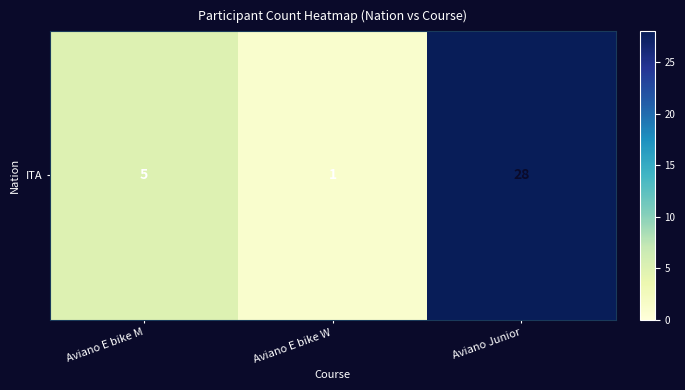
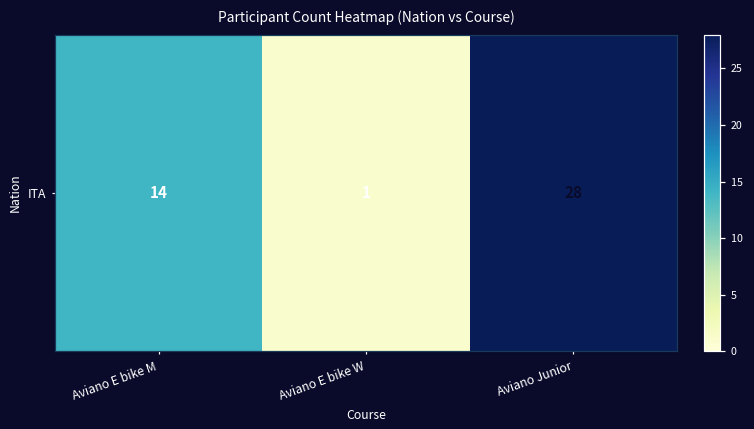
  {
    "ITA": {
-     "Aviano E bike M": 5,
+     "Aviano E bike M": 14,
      "Aviano E bike W": 1
    }
  }
